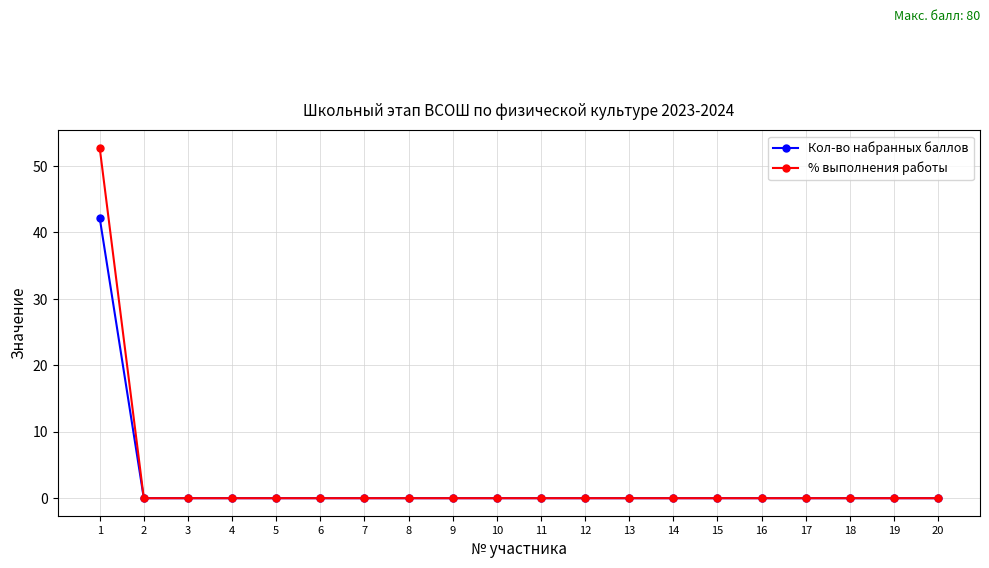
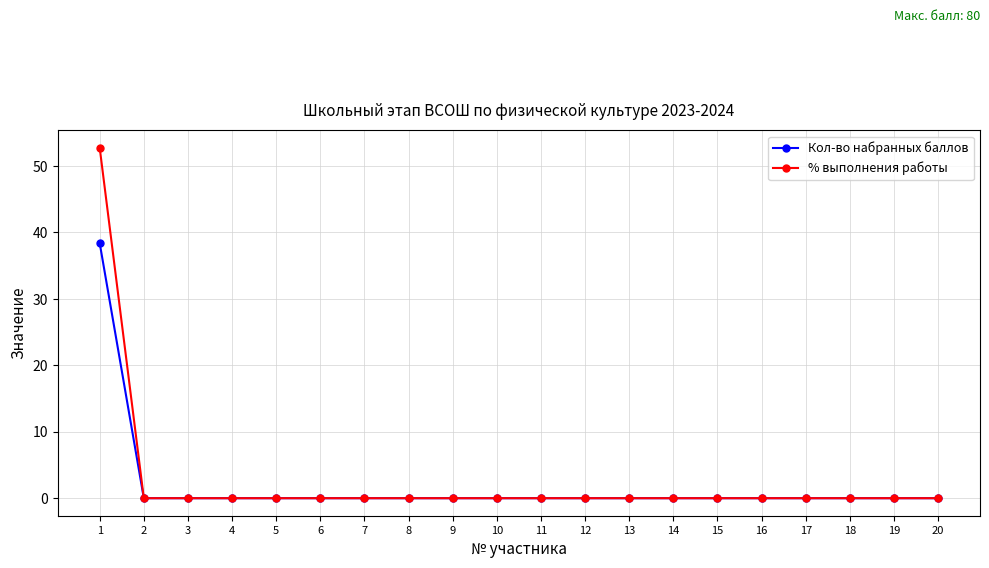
  {
    "Кол-во набранных баллов": {
-     "1": 42
+     "1": 38
    },
    "% выполнения работы": {
      "1": 53
    }
  }
